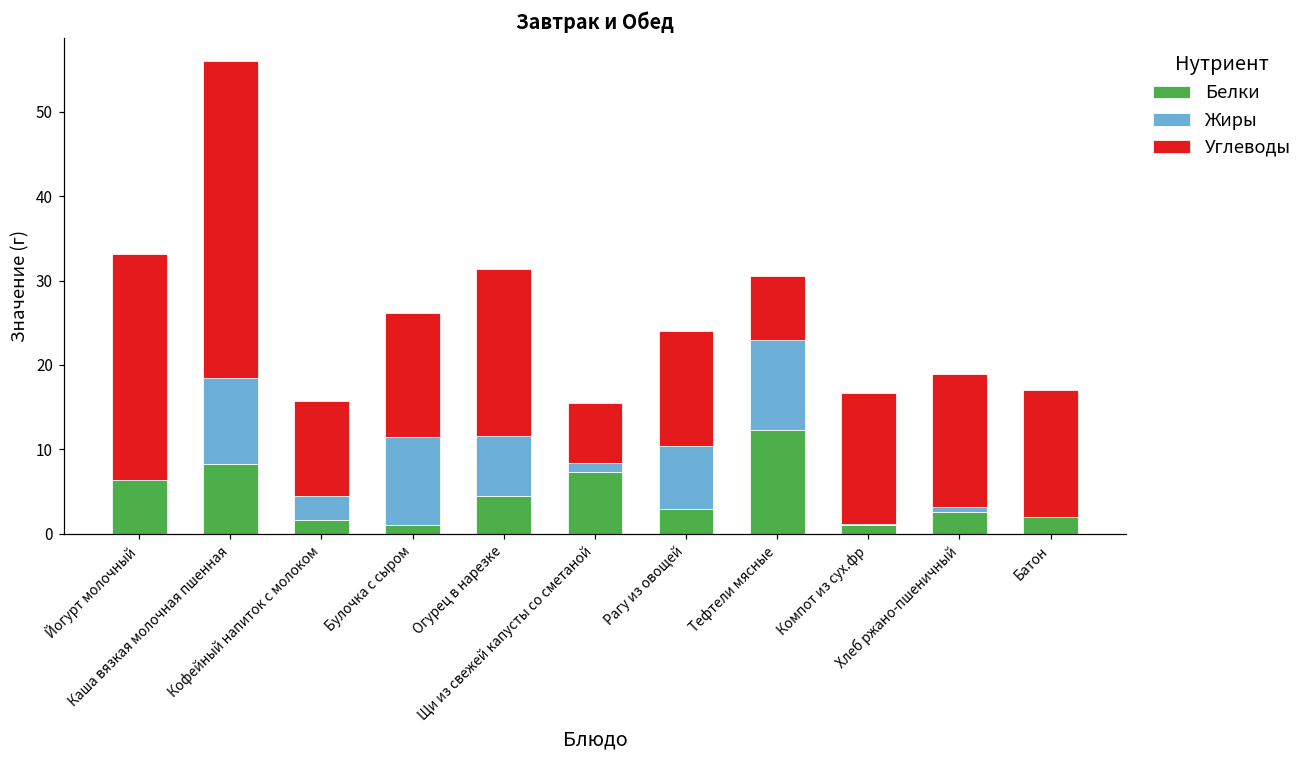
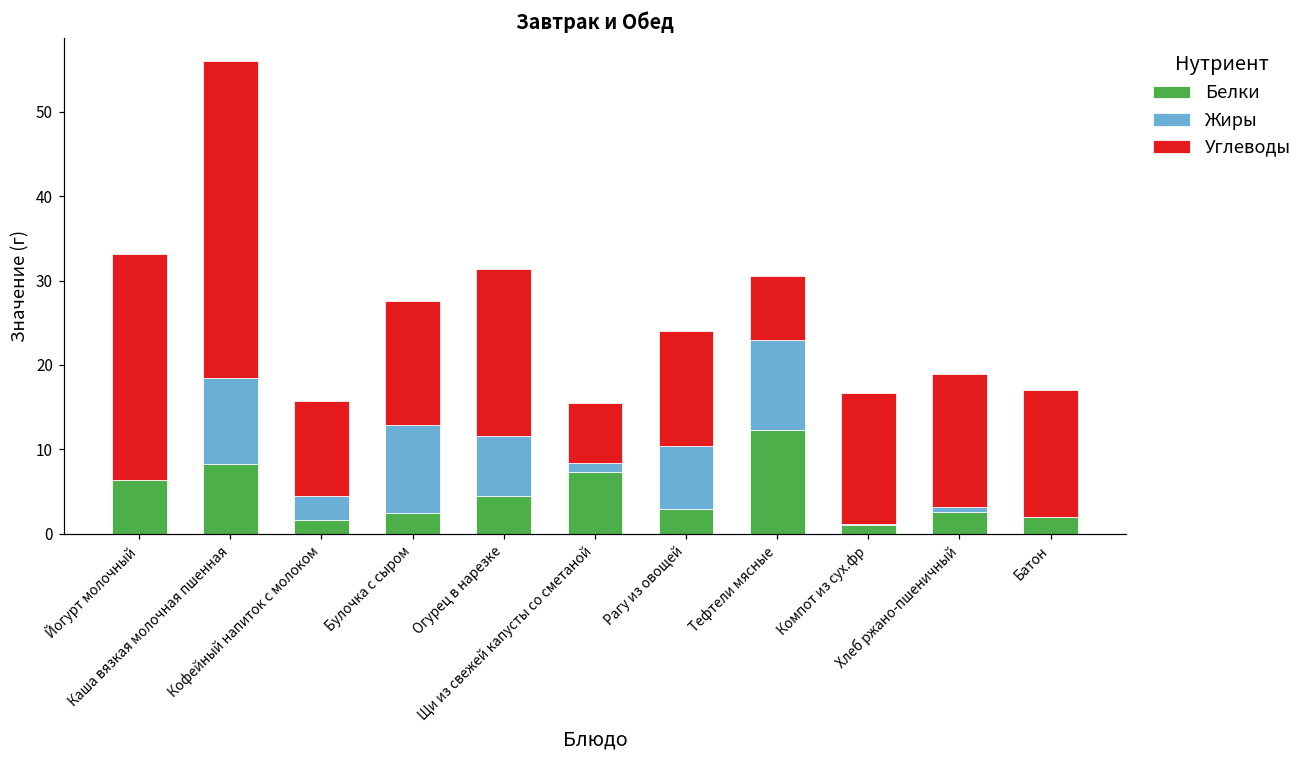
  {
    "Белки": {
      "Йогурт молочный": 6,
      "Каша вязкая молочная пшенная": 8,
      "Кофейный напиток с молоком": 2,
-     "Булочка с сыром": 1,
+     "Булочка с сыром": 2,
      "Огурец в нарезке": 4,
      "Щи из свежей капусты со сметаной": 7,
      "Рагу из овощей": 3,
      "Тефтели мясные": 12,
      "Компот из сух.фр": 1,
      "Хлеб ржано-пшеничный": 3,
      "Батон": 2
    },
    "Жиры": {
      "Йогурт молочный": 0,
      "Каша вязкая молочная пшенная": 10,
      "Кофейный напиток с молоком": 3,
      "Булочка с сыром": 10,
      "Огурец в нарезке": 7,
      "Щи из свежей капусты со сметаной": 1,
      "Рагу из овощей": 8,
      "Тефтели мясные": 11,
      "Хлеб ржано-пшеничный": 1,
      "Батон": 0
    },
    "Углеводы": {
      "Йогурт молочный": 27,
      "Каша вязкая молочная пшенная": 38,
      "Кофейный напиток с молоком": 11,
      "Булочка с сыром": 15,
      "Огурец в нарезке": 20,
      "Щи из свежей капусты со сметаной": 7,
      "Рагу из овощей": 14,
      "Тефтели мясные": 8,
      "Компот из сух.фр": 16,
      "Хлеб ржано-пшеничный": 16,
      "Батон": 15
    }
  }
